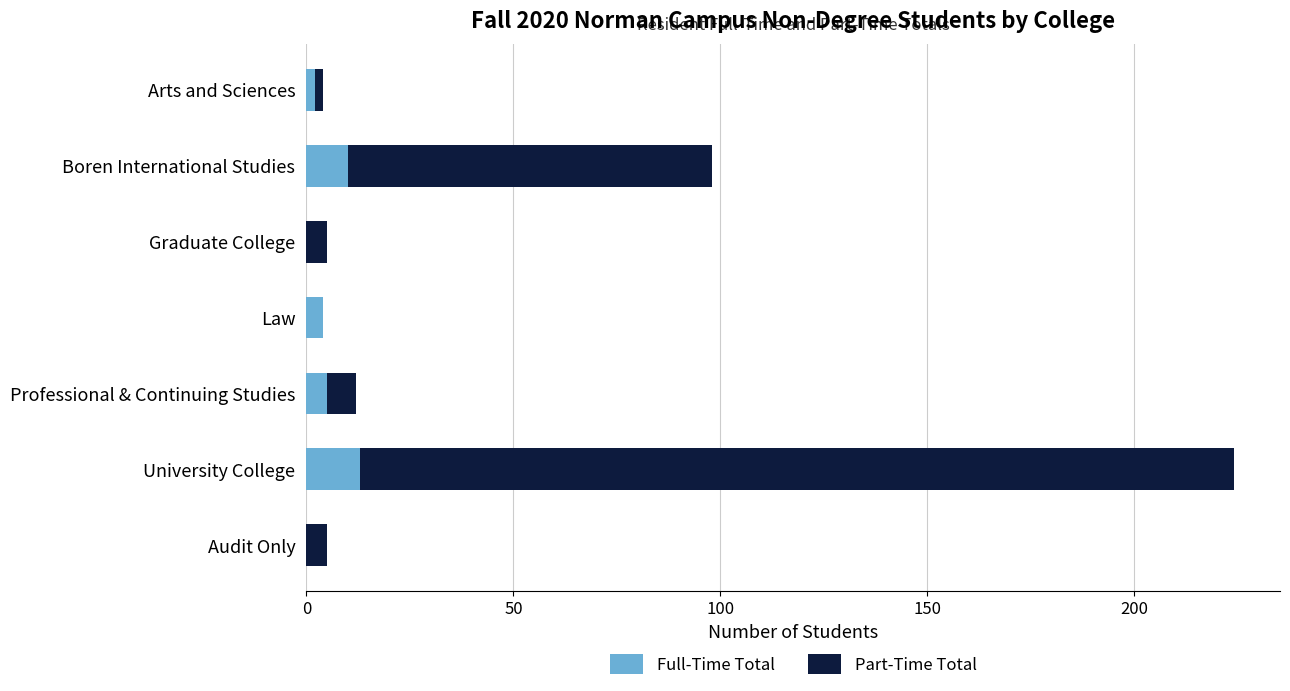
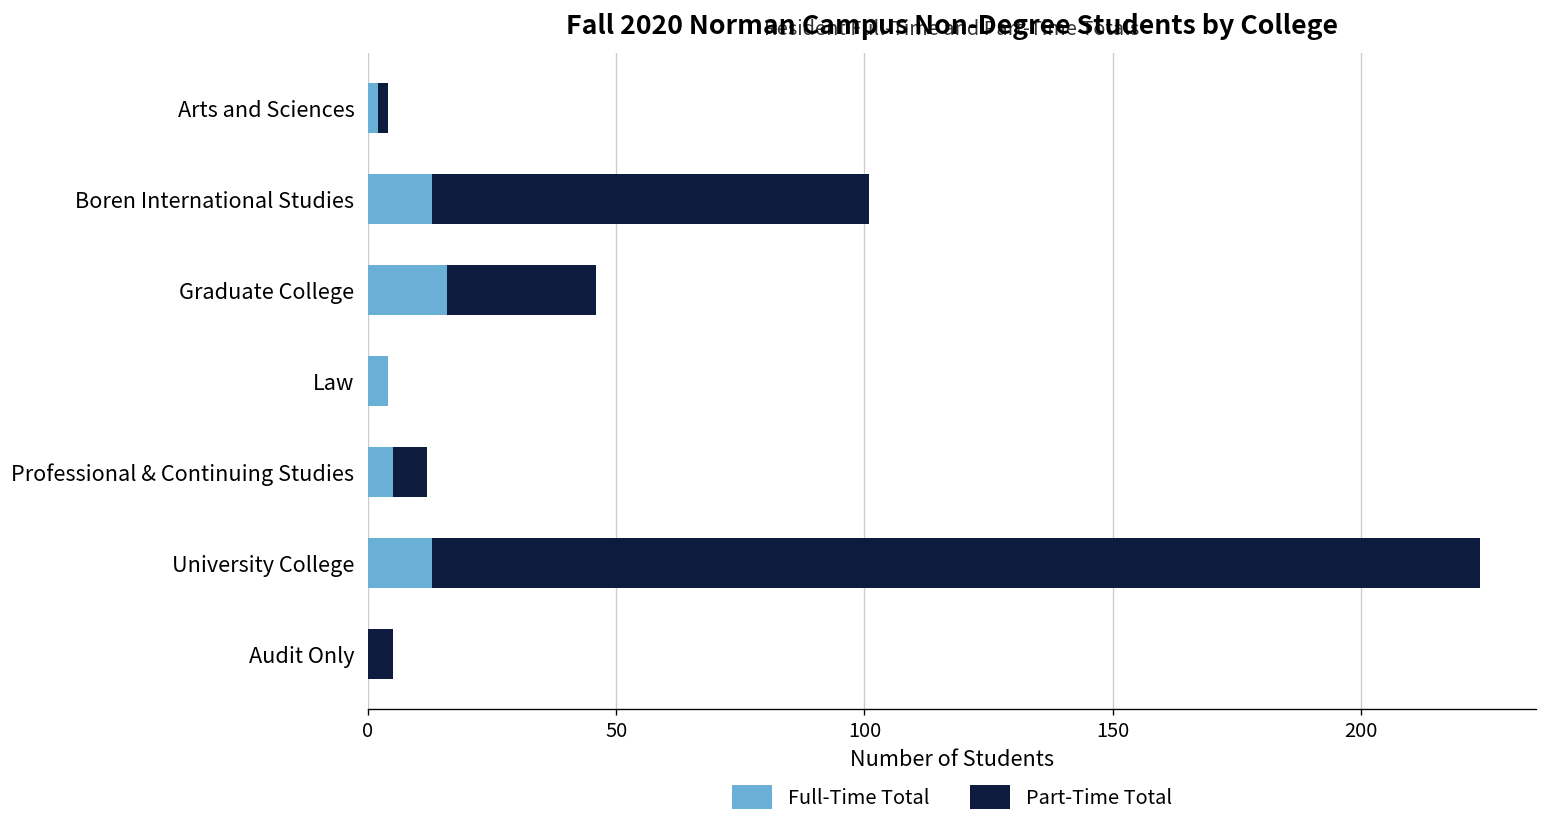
  {
    "Full-Time Total": {
      "Arts and Sciences": 2,
-     "Boren International Studies": 10,
-     "Graduate College": 0,
+     "Boren International Studies": 13,
+     "Graduate College": 16,
      "Law": 4,
      "Professional & Continuing Studies": 5,
      "University College": 13,
      "Audit Only": 0
    },
    "Part-Time Total": {
      "Arts and Sciences": 2,
      "Boren International Studies": 88,
-     "Graduate College": 5,
+     "Graduate College": 30,
      "Law": 0,
      "Professional & Continuing Studies": 7,
      "University College": 211,
      "Audit Only": 5
    }
  }
